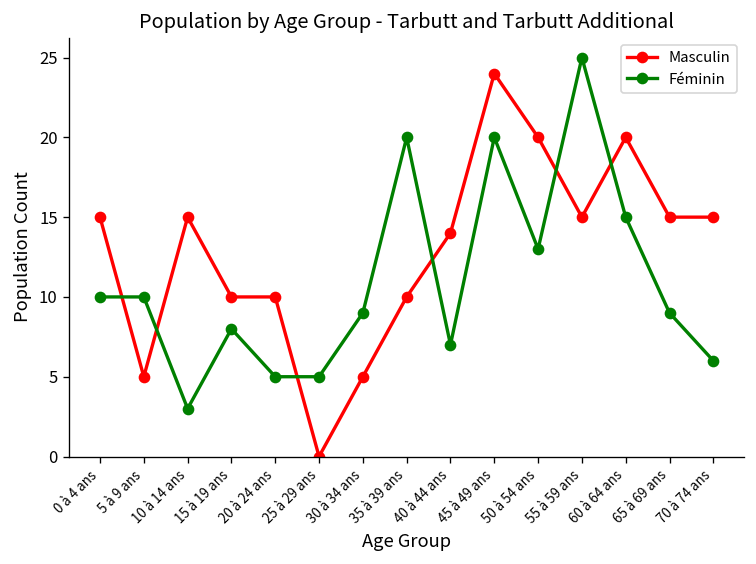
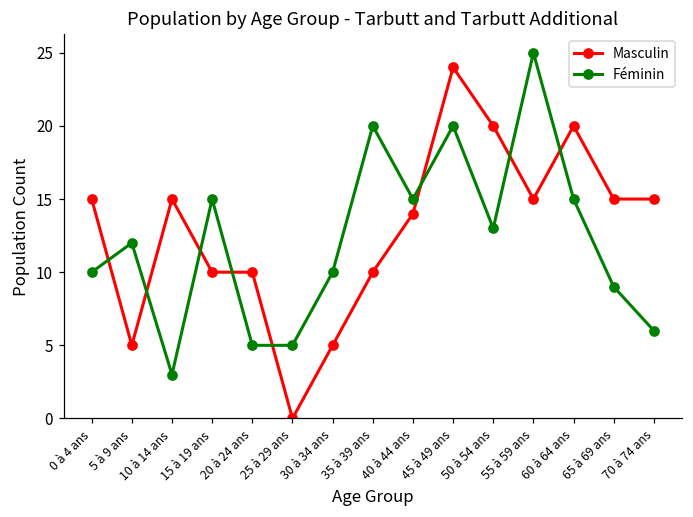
  {
    "Masculin": {
      "0 à 4 ans": 15,
      "5 à 9 ans": 5,
      "10 à 14 ans": 15,
      "15 à 19 ans": 10,
      "20 à 24 ans": 10,
      "25 à 29 ans": 0,
      "30 à 34 ans": 5,
      "35 à 39 ans": 10,
      "40 à 44 ans": 14,
      "45 à 49 ans": 24,
      "50 à 54 ans": 20,
      "55 à 59 ans": 15,
      "60 à 64 ans": 20,
      "65 à 69 ans": 15,
      "70 à 74 ans": 15
    },
    "Féminin": {
      "0 à 4 ans": 10,
-     "5 à 9 ans": 10,
+     "5 à 9 ans": 12,
      "10 à 14 ans": 3,
-     "15 à 19 ans": 8,
+     "15 à 19 ans": 15,
      "20 à 24 ans": 5,
      "25 à 29 ans": 5,
-     "30 à 34 ans": 9,
+     "30 à 34 ans": 10,
      "35 à 39 ans": 20,
-     "40 à 44 ans": 7,
+     "40 à 44 ans": 15,
      "45 à 49 ans": 20,
      "50 à 54 ans": 13,
      "55 à 59 ans": 25,
      "60 à 64 ans": 15,
      "65 à 69 ans": 9,
      "70 à 74 ans": 6
    }
  }
